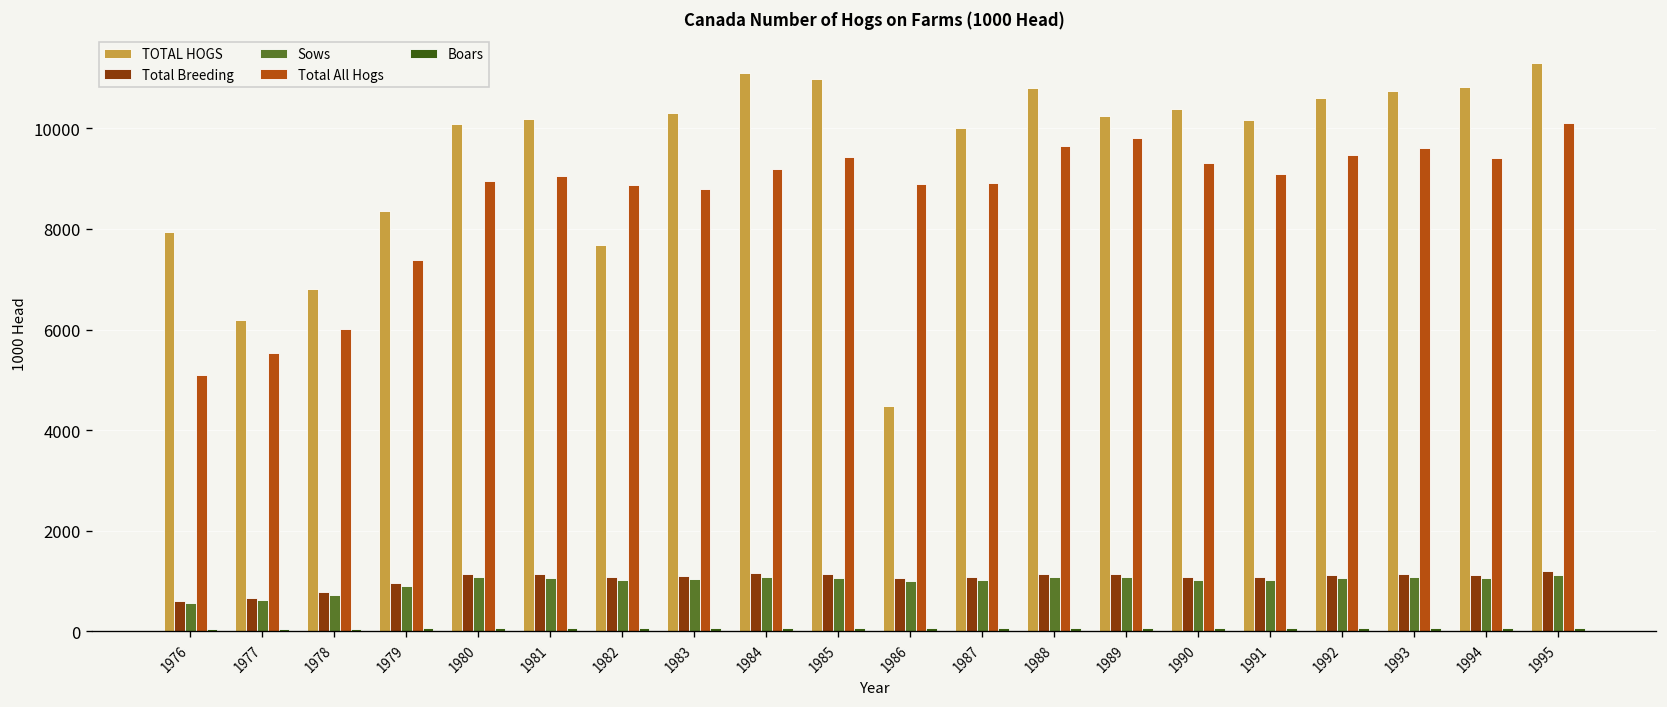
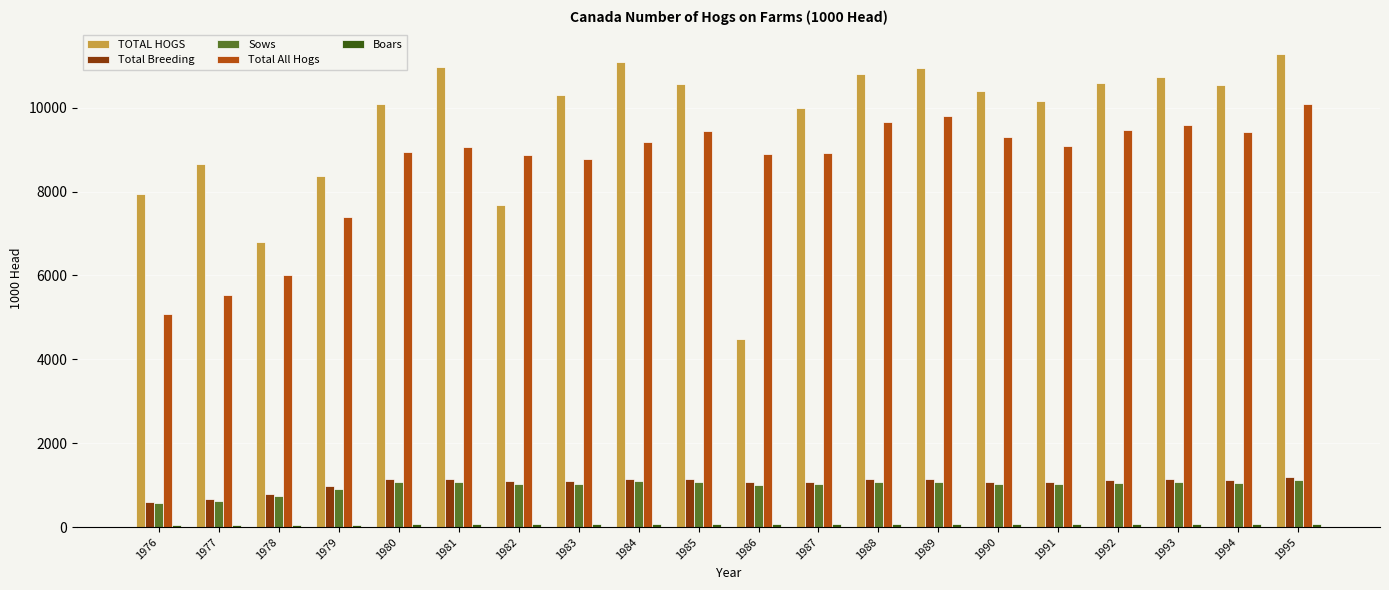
  {
    "TOTAL HOGS": {
      "1976": 7900,
-     "1977": 6200,
+     "1977": 8700,
      "1978": 6800,
      "1979": 8400,
      "1980": 10100,
-     "1981": 10200,
+     "1981": 11000,
      "1982": 7700,
      "1983": 10300,
      "1984": 11100,
-     "1985": 11000,
+     "1985": 10600,
      "1986": 4500,
      "1987": 10000,
      "1988": 10800,
-     "1989": 10200,
+     "1989": 11000,
      "1990": 10400,
      "1991": 10200,
      "1992": 10600,
      "1993": 10700,
-     "1994": 10800,
+     "1994": 10500,
      "1995": 11300
    }
  }
